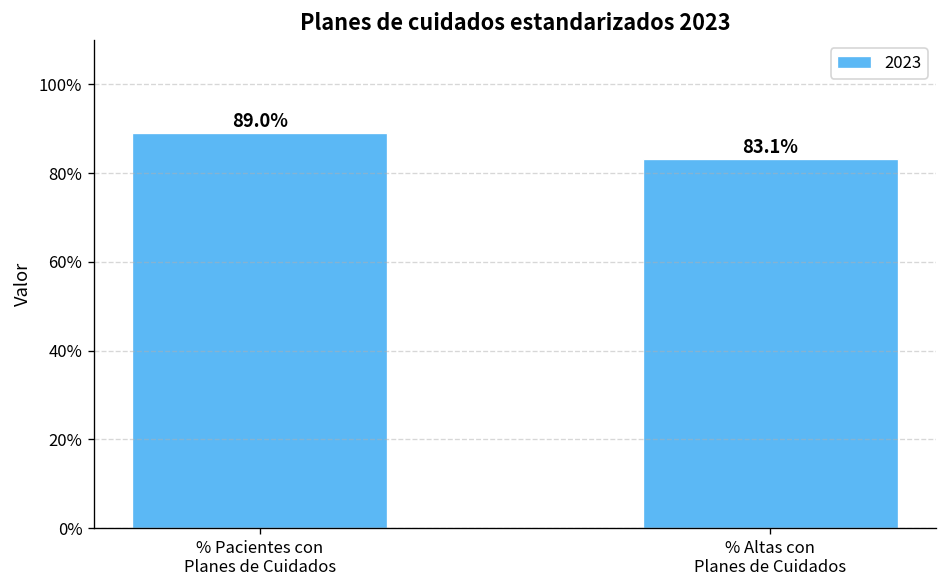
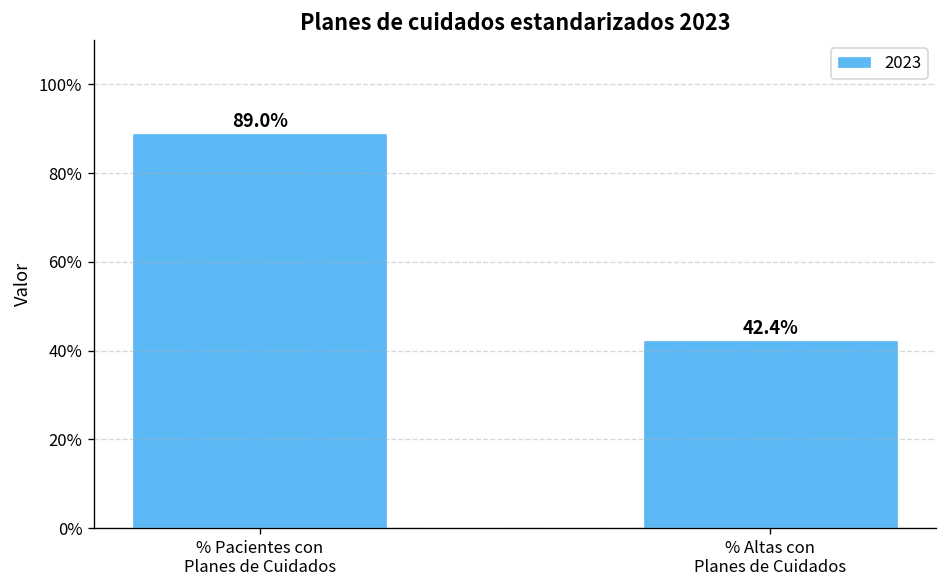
  {
    "% Pacientes con Planes de Cuidados": "89.0%",
-   "% Altas con Planes de Cuidados": "83.1%"
+   "% Altas con Planes de Cuidados": "42.4%"
  }
